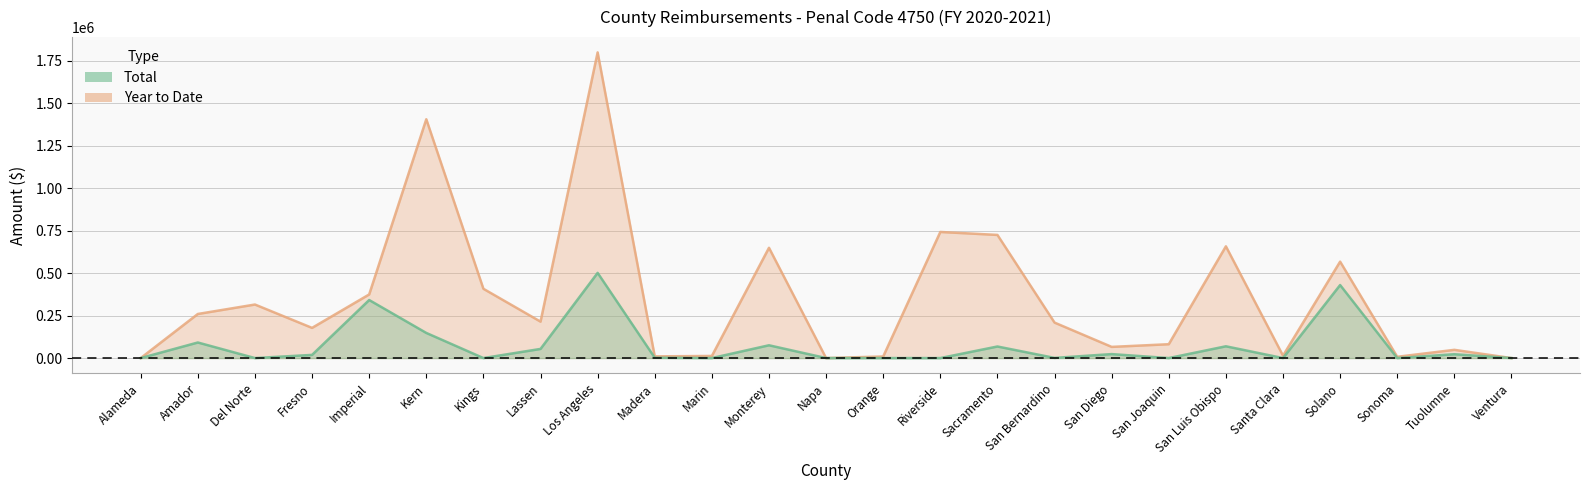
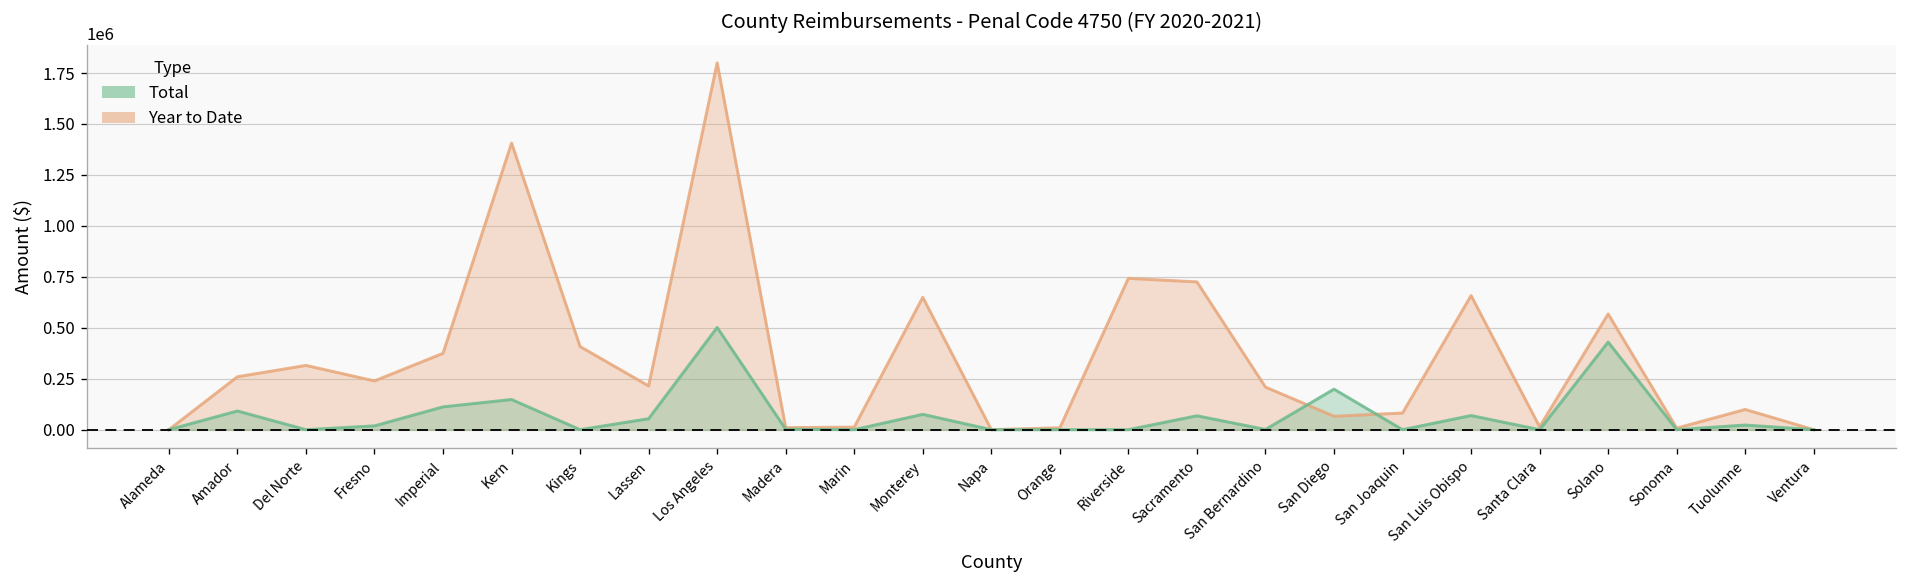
  {
    "Year to Date": {
      "Amador": 260000,
      "Del Norte": 320000,
-     "Fresno": 180000,
+     "Fresno": 240000,
      "Imperial": 370000,
      "Kern": 1410000,
      "Kings": 410000,
      "Lassen": 210000,
      "Los Angeles": 1800000,
      "Monterey": 650000,
      "Riverside": 740000,
      "Sacramento": 730000,
      "San Bernardino": 210000,
      "San Diego": 70000,
      "San Joaquin": 80000,
      "San Luis Obispo": 660000,
      "Solano": 570000,
-     "Tuolumne": 50000
+     "Tuolumne": 100000
    },
    "Total": {
      "Amador": 90000,
      "Del Norte": 0,
      "Fresno": 20000,
-     "Imperial": 340000,
+     "Imperial": 110000,
      "Kern": 150000,
      "Kings": 0,
      "Lassen": 50000,
      "Los Angeles": 500000,
      "Monterey": 80000,
      "Riverside": 0,
      "Sacramento": 70000,
      "San Bernardino": 0,
-     "San Diego": 20000,
+     "San Diego": 200000,
      "San Joaquin": 0,
      "San Luis Obispo": 70000,
      "Solano": 430000,
      "Tuolumne": 20000
    }
  }
